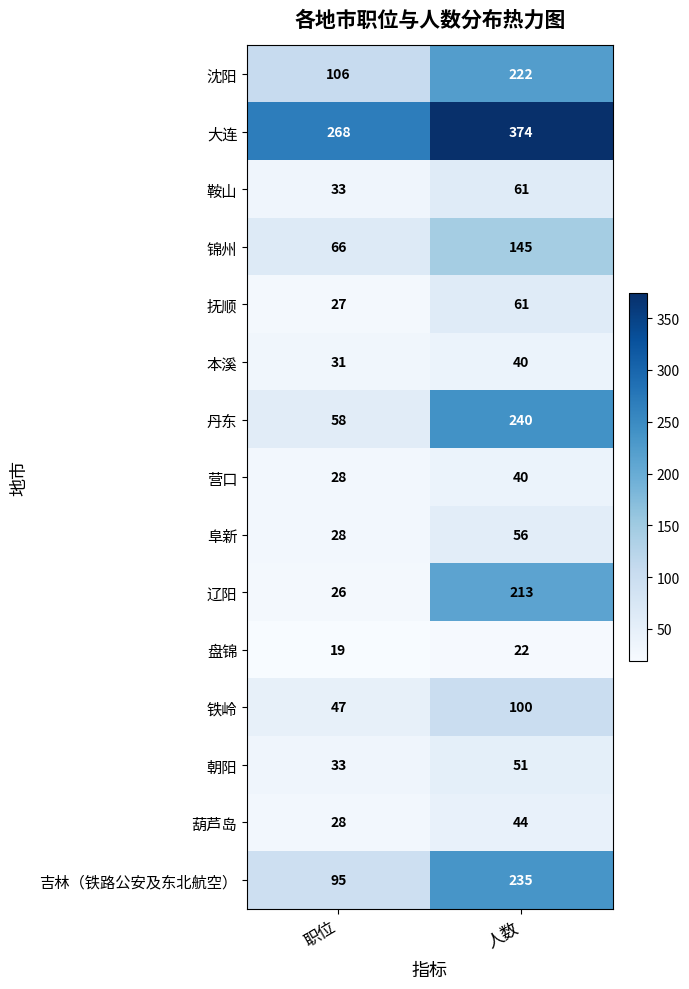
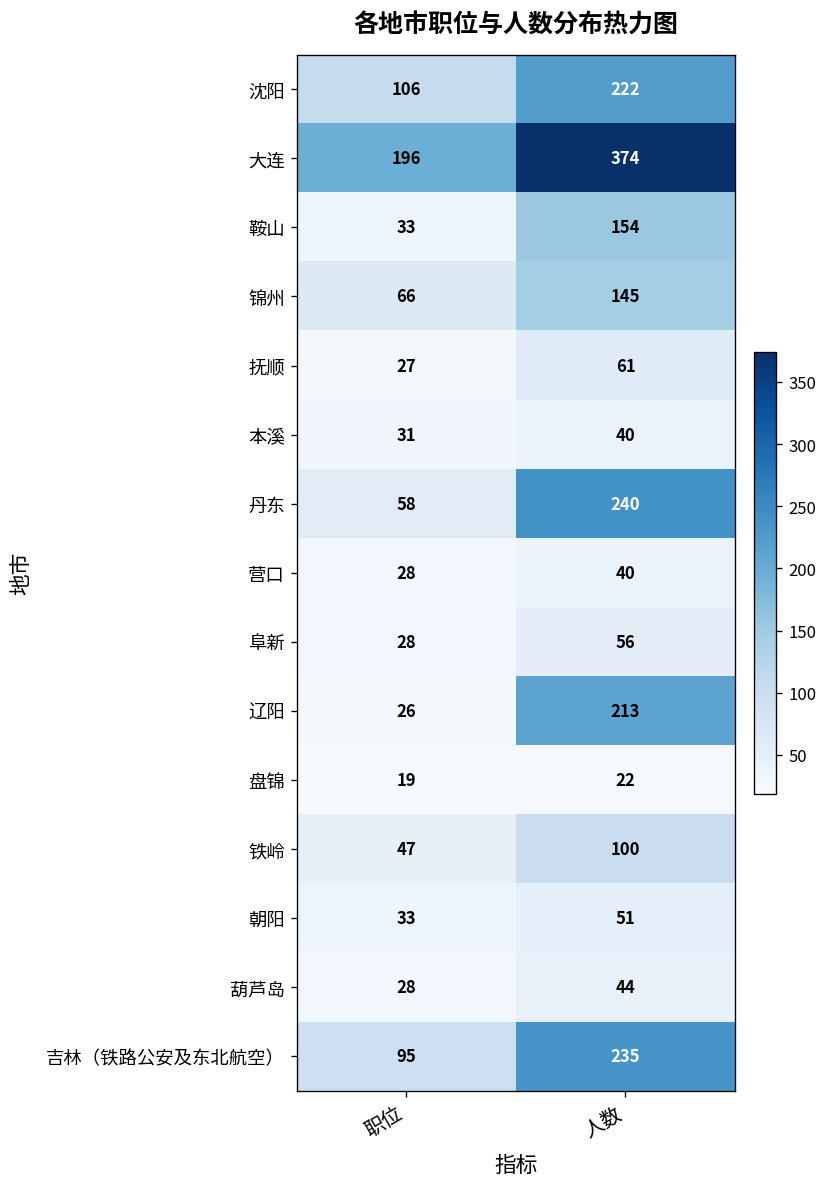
  {
    "沈阳": {
      "职位": 106,
      "人数": 222
    },
    "大连": {
-     "职位": 268,
+     "职位": 196,
      "人数": 374
    },
    "鞍山": {
      "职位": 33,
-     "人数": 61
+     "人数": 154
    },
    "锦州": {
      "职位": 66,
      "人数": 145
    },
    "抚顺": {
      "职位": 27,
      "人数": 61
    },
    "本溪": {
      "职位": 31,
      "人数": 40
    },
    "丹东": {
      "职位": 58,
      "人数": 240
    },
    "营口": {
      "职位": 28,
      "人数": 40
    },
    "阜新": {
      "职位": 28,
      "人数": 56
    },
    "辽阳": {
      "职位": 26,
      "人数": 213
    },
    "盘锦": {
      "职位": 19,
      "人数": 22
    },
    "铁岭": {
      "职位": 47,
      "人数": 100
    },
    "朝阳": {
      "职位": 33,
      "人数": 51
    },
    "葫芦岛": {
      "职位": 28,
      "人数": 44
    },
    "吉林（铁路公安及东北航空）": {
      "职位": 95,
      "人数": 235
    }
  }
